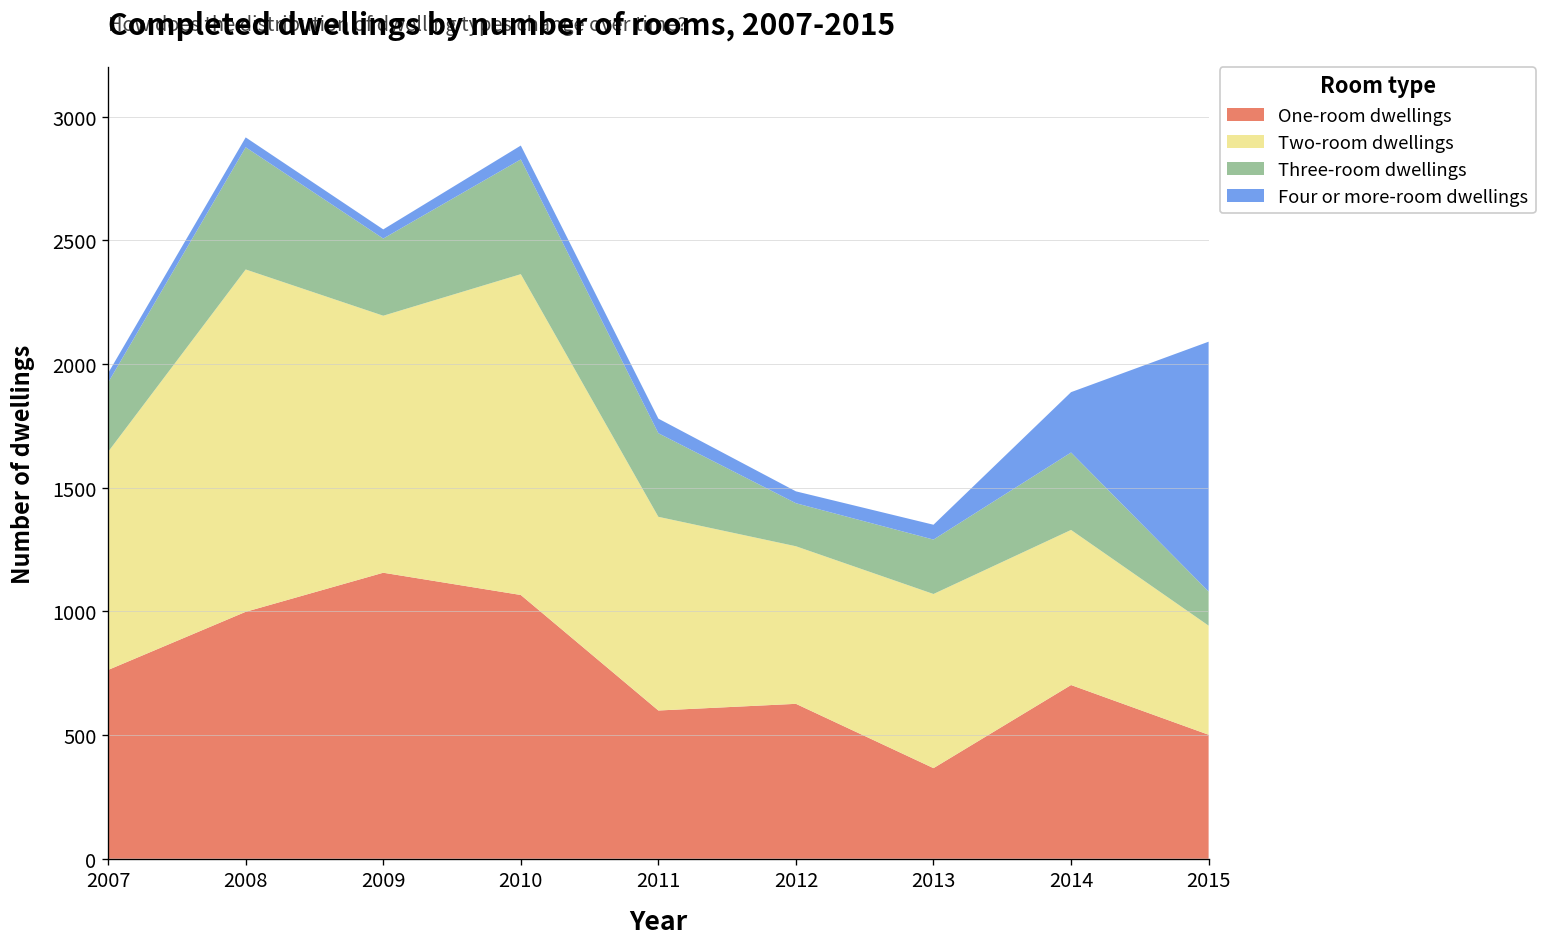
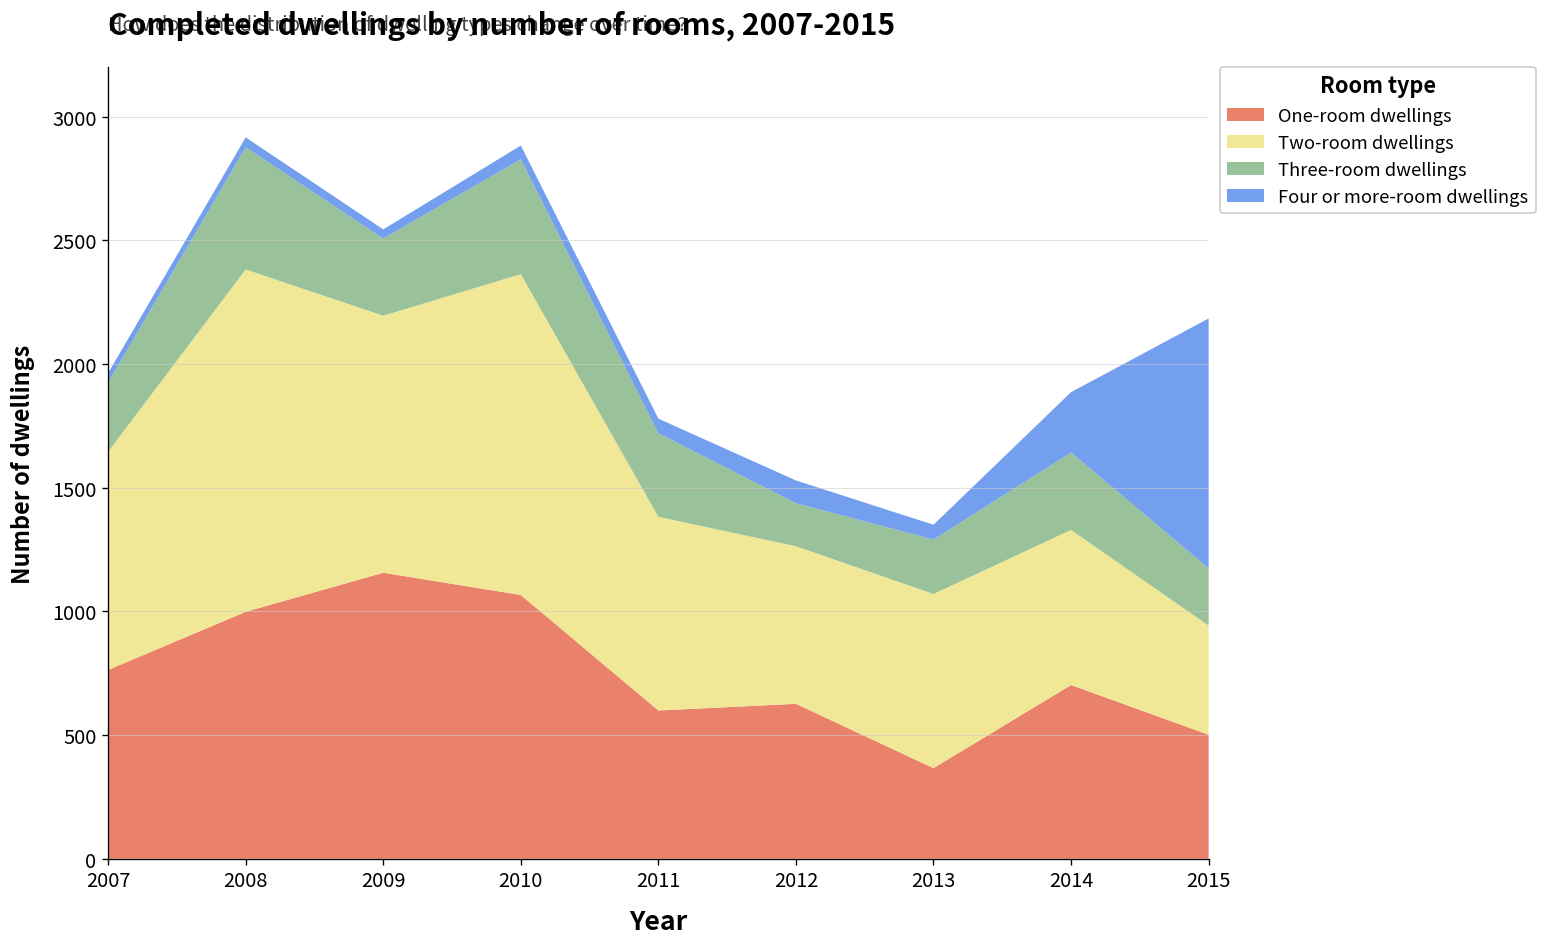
  {
    "One-room dwellings": {
      "2007": 760,
      "2008": 1000,
      "2009": 1160,
      "2010": 1070,
      "2011": 600,
      "2012": 630,
      "2013": 370,
      "2014": 700,
      "2015": 500
    },
    "Two-room dwellings": {
      "2007": 880,
      "2008": 1380,
      "2009": 1040,
      "2010": 1300,
      "2011": 780,
      "2012": 640,
      "2013": 700,
      "2014": 630,
      "2015": 440
    },
    "Three-room dwellings": {
      "2007": 280,
      "2008": 490,
      "2009": 310,
      "2010": 460,
      "2011": 340,
      "2012": 170,
      "2013": 220,
      "2014": 310,
-     "2015": 140
+     "2015": 230
    },
    "Four or more-room dwellings": {
      "2007": 40,
      "2008": 40,
      "2009": 40,
      "2010": 60,
      "2011": 60,
-     "2012": 50,
+     "2012": 90,
      "2013": 60,
      "2014": 240,
      "2015": 1010
    }
  }
